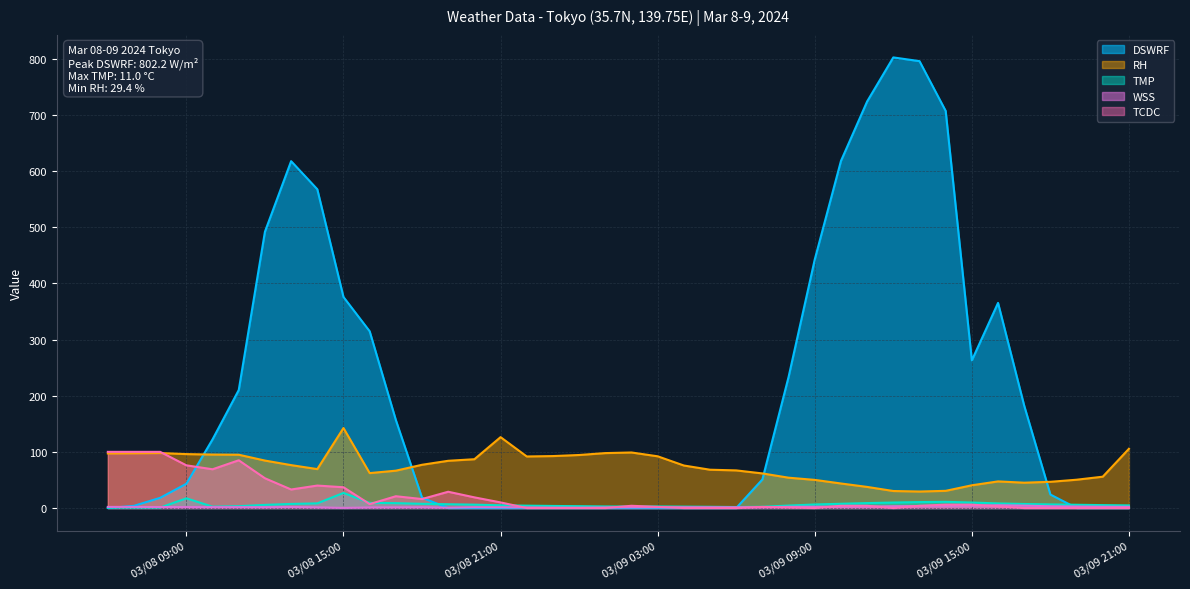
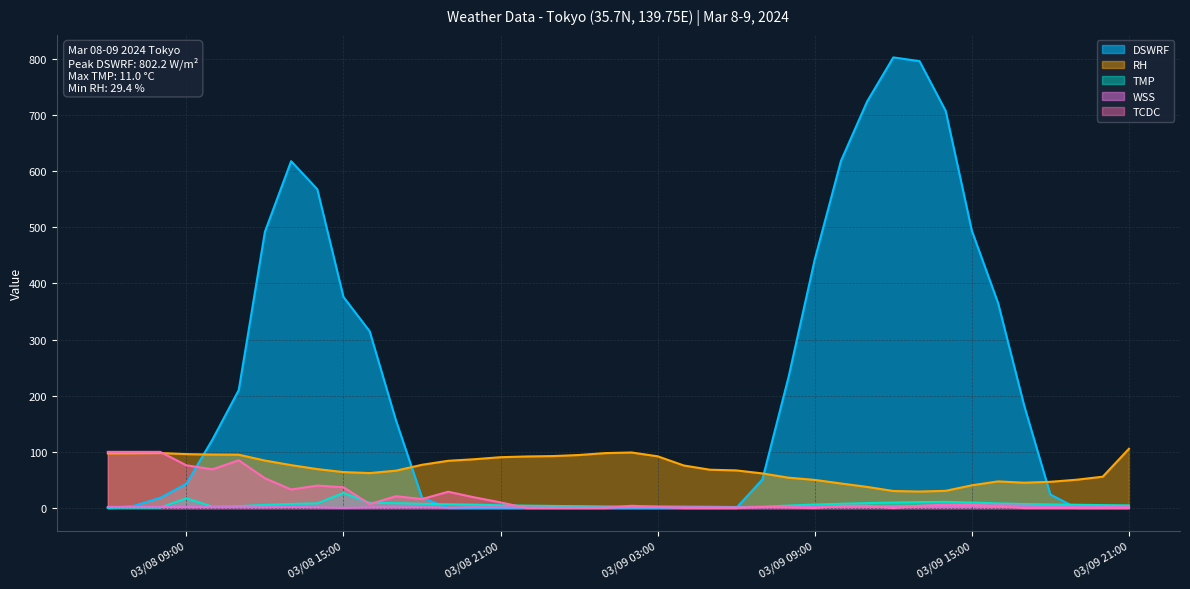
  {
    "DSWRF": {
      "03/08 09:00": 40,
      "03/08 15:00": 380,
      "03/09 09:00": 440,
-     "03/09 15:00": 260
+     "03/09 15:00": 490
    },
    "RH": {
      "03/08 09:00": 100,
-     "03/08 15:00": 140,
-     "03/08 21:00": 130,
+     "03/08 15:00": 60,
+     "03/08 21:00": 90,
      "03/09 03:00": 90,
      "03/09 09:00": 50,
      "03/09 15:00": 40,
      "03/09 21:00": 110
    },
    "TMP": {
      "03/08 09:00": 20,
      "03/08 15:00": 30
    }
  }
